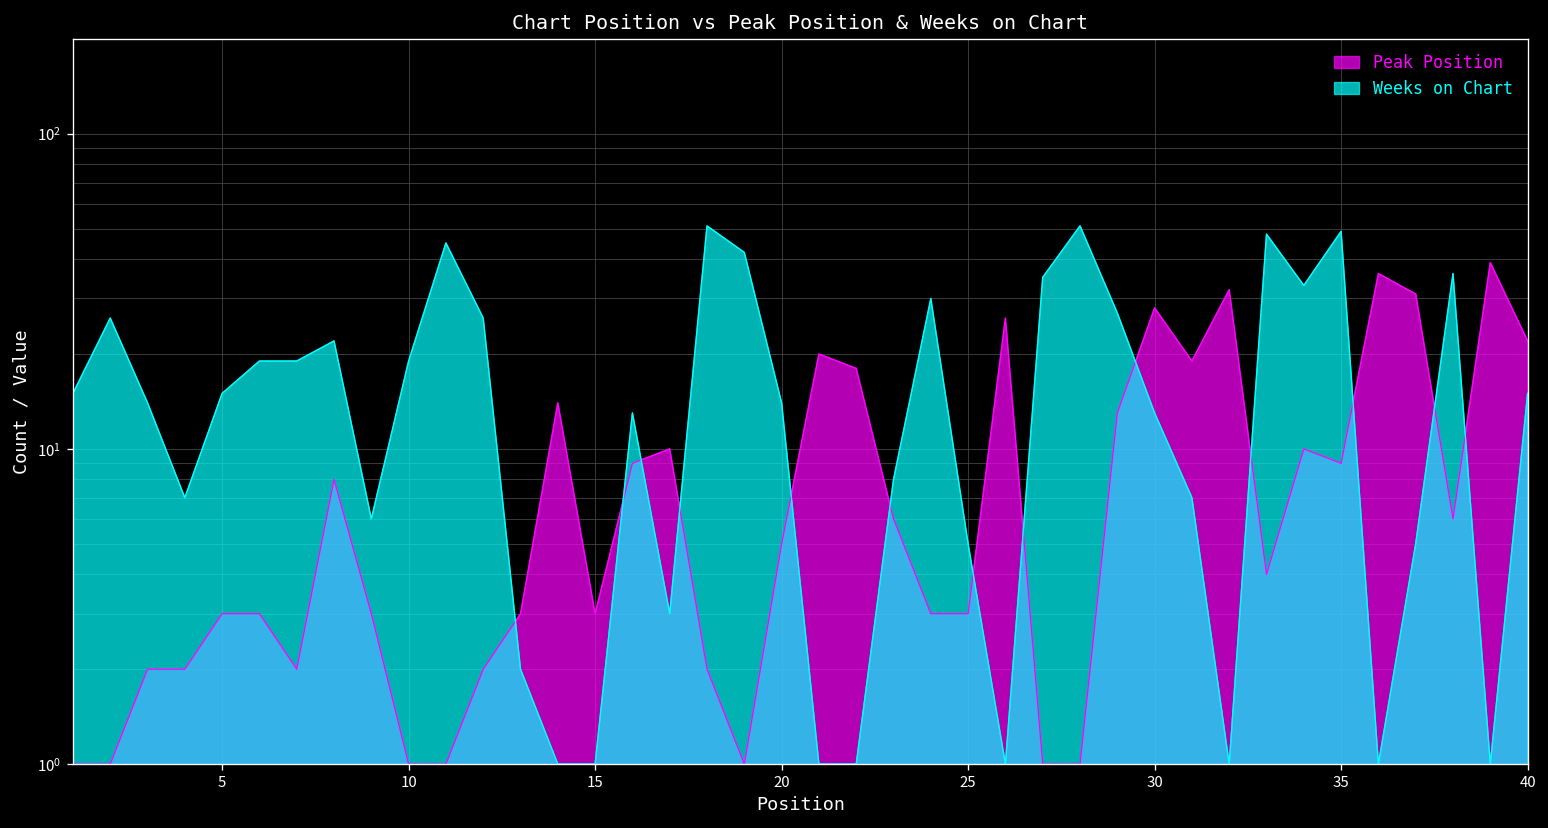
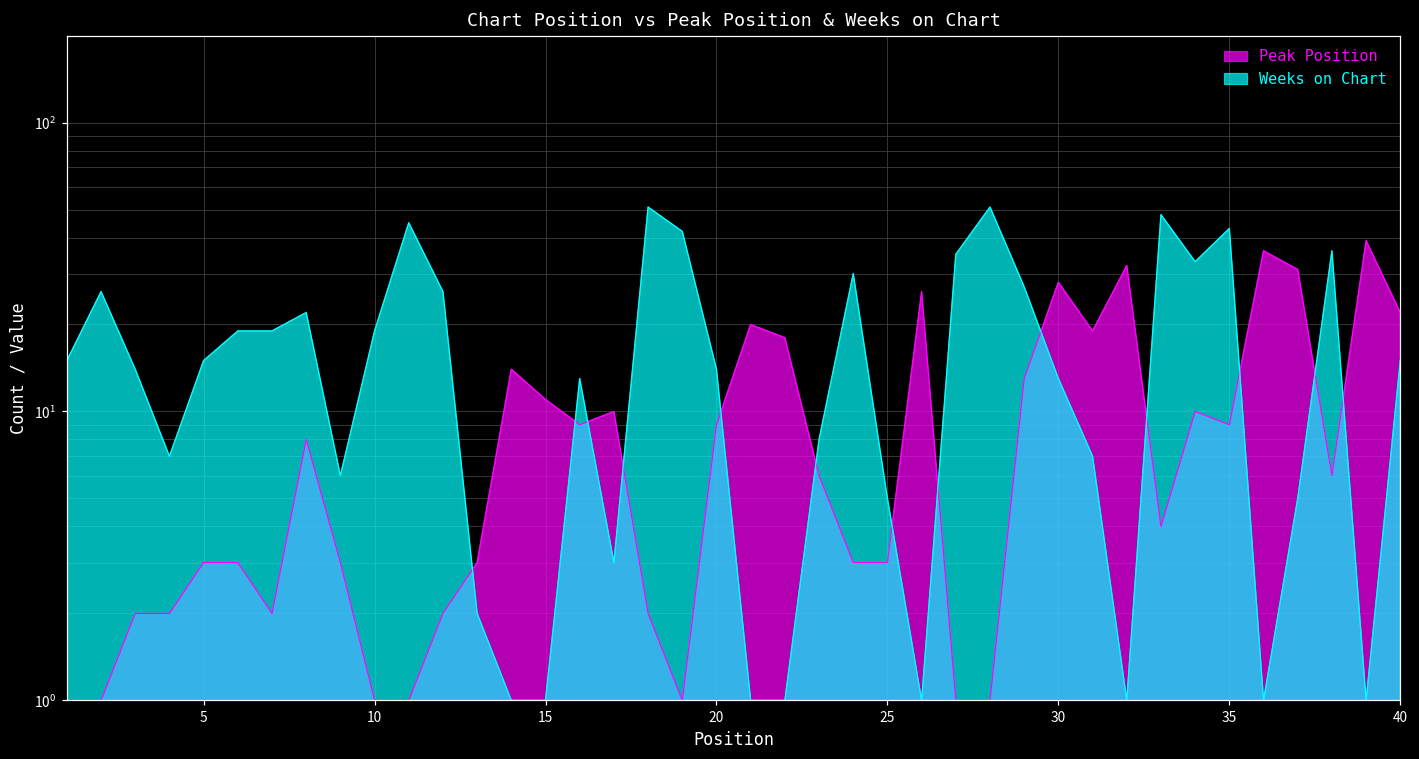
  {
    "Peak Position": {
      "5": 3,
      "10": 1,
-     "15": 3,
-     "20": 5,
+     "15": 11,
+     "20": 9,
      "25": 3,
      "30": 28,
      "35": 9,
      "40": 22
    },
    "Weeks on Chart": {
      "5": 15,
      "10": 19,
      "15": 1,
      "20": 14,
      "25": 5,
      "30": 13,
-     "35": 49,
+     "35": 43,
      "40": 15
    }
  }
